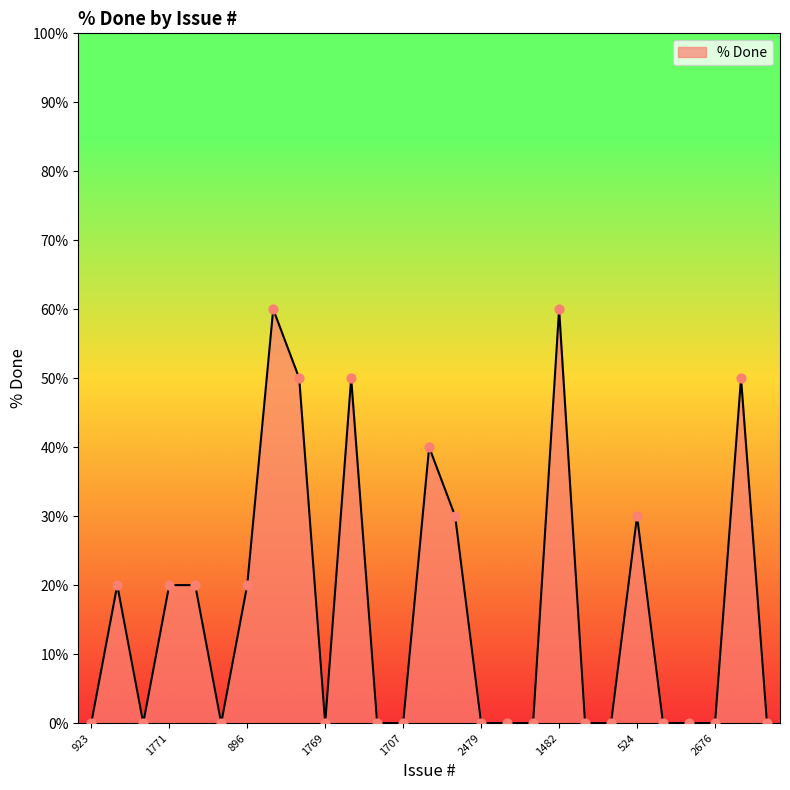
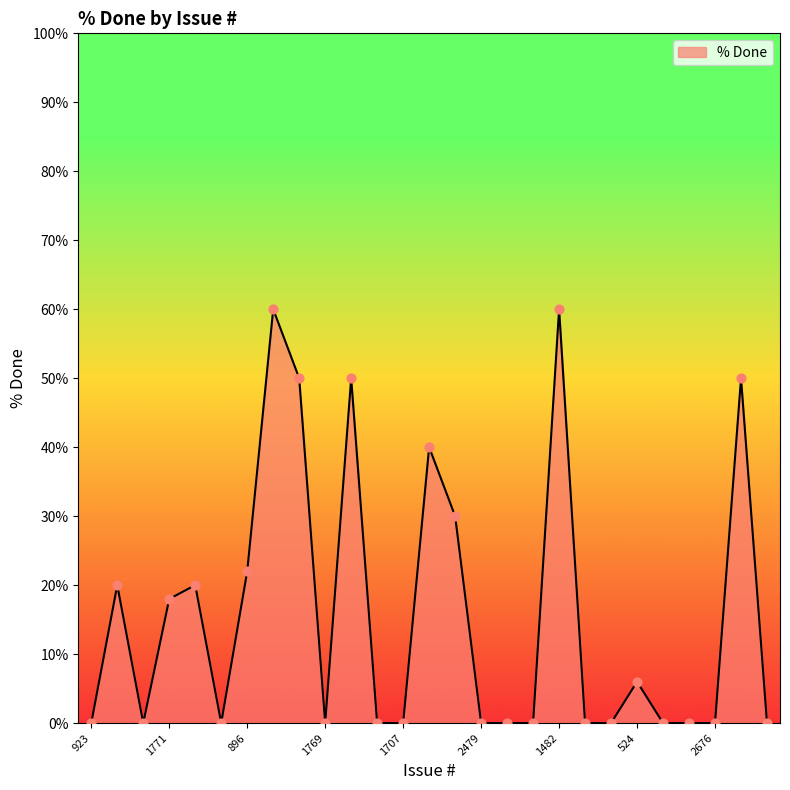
  {
    "923": "0%",
-   "1771": "20%",
-   "896": "20%",
+   "1771": "18%",
+   "896": "22%",
    "1769": "0%",
    "1707": "0%",
    "2479": "0%",
    "1482": "60%",
-   "524": "30%",
+   "524": "6%",
    "2676": "0%"
  }
